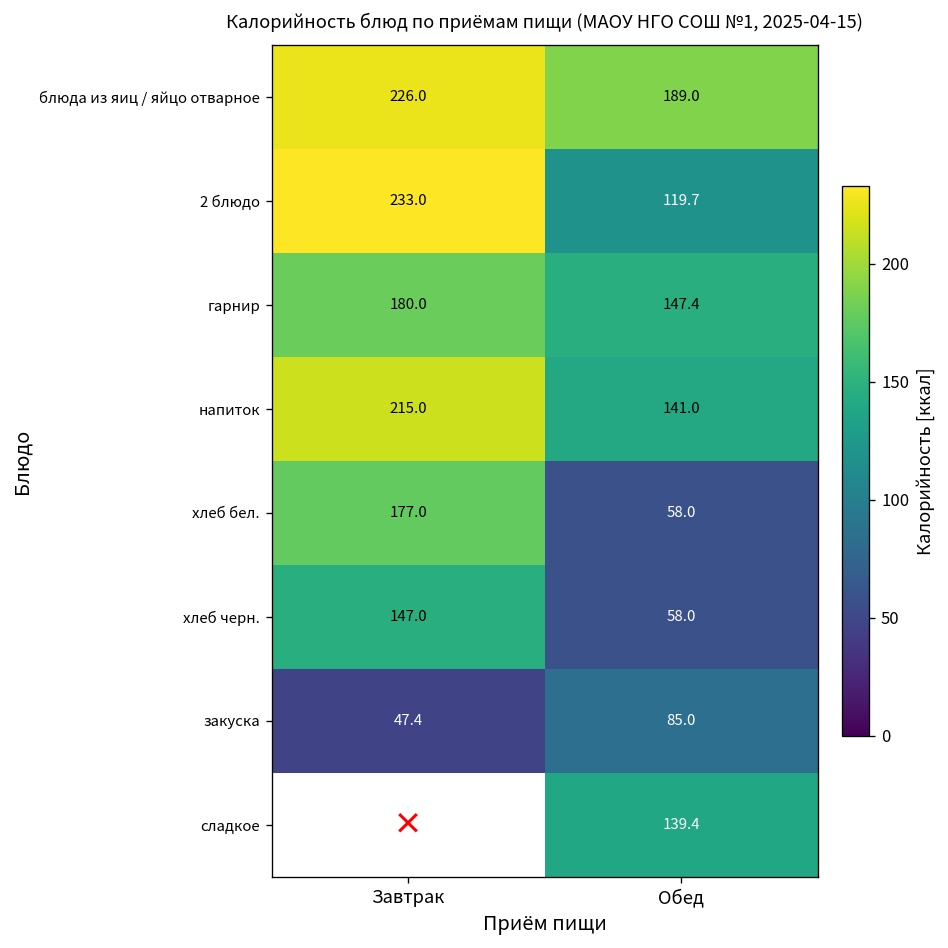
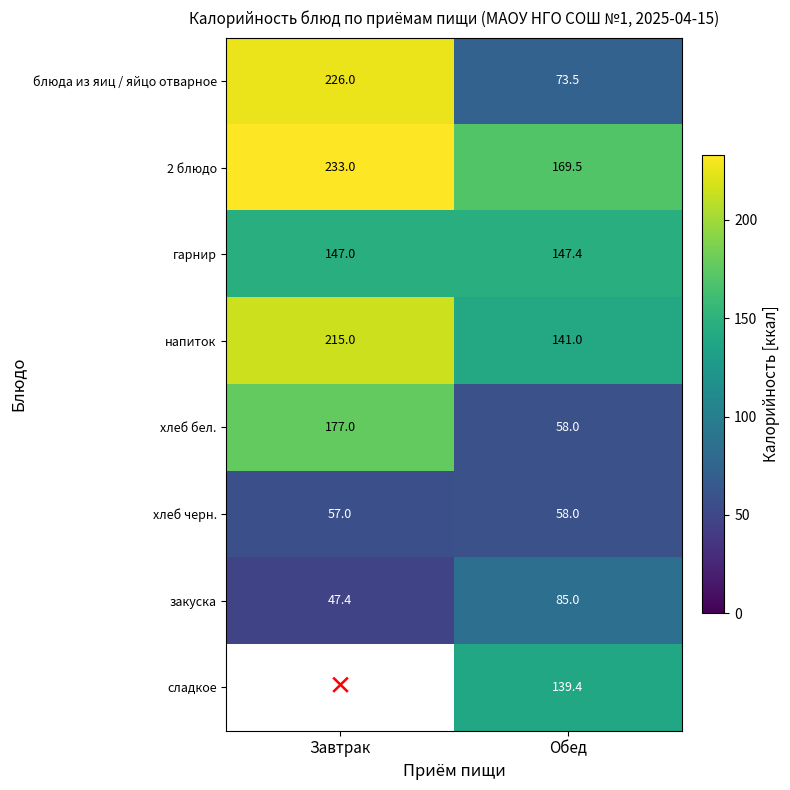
  {
    "блюда из яиц / яйцо отварное": {
      "Завтрак": 226.0,
-     "Обед": 189.0
+     "Обед": 73.5
    },
    "2 блюдо": {
      "Завтрак": 233.0,
-     "Обед": 119.7
+     "Обед": 169.5
    },
    "гарнир": {
-     "Завтрак": 180.0,
+     "Завтрак": 147.0,
      "Обед": 147.4
    },
    "напиток": {
      "Завтрак": 215.0,
      "Обед": 141.0
    },
    "хлеб бел.": {
      "Завтрак": 177.0,
      "Обед": 58.0
    },
    "хлеб черн.": {
-     "Завтрак": 147.0,
+     "Завтрак": 57.0,
      "Обед": 58.0
    },
    "закуска": {
      "Завтрак": 47.4,
      "Обед": 85.0
    },
    "сладкое": {
      "Обед": 139.4
    }
  }
